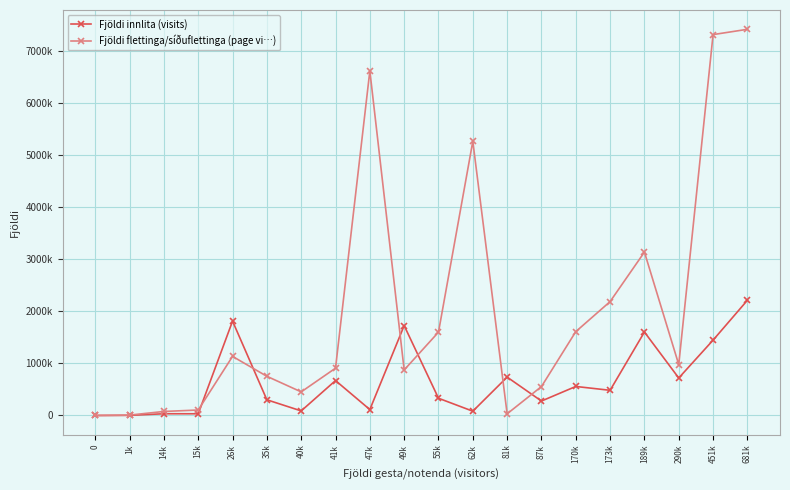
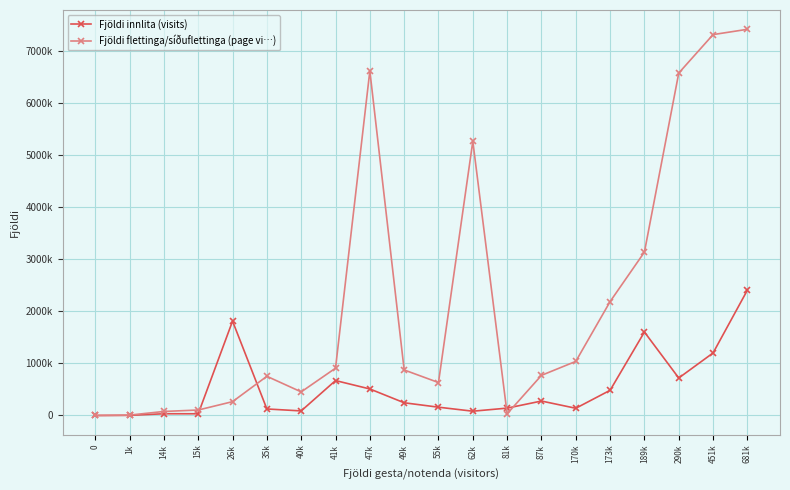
  {
    "Fjöldi innlita (visits)": {
      "15k": 0,
      "26k": 1800000,
-     "35k": 300000,
+     "35k": 100000,
      "40k": 100000,
      "41k": 700000,
-     "47k": 100000,
-     "49k": 1700000,
-     "55k": 300000,
+     "47k": 500000,
+     "49k": 200000,
+     "55k": 200000,
      "62k": 100000,
-     "81k": 700000,
+     "81k": 100000,
      "87k": 300000,
-     "170k": 600000,
+     "170k": 100000,
      "173k": 500000,
      "189k": 1600000,
      "290k": 700000,
-     "451k": 1400000,
-     "681k": 2200000
+     "451k": 1200000,
+     "681k": 2400000
    },
    "Fjöldi flettinga/síðuflettinga (page vi…)": {
      "15k": 100000,
-     "26k": 1100000,
+     "26k": 300000,
      "35k": 800000,
      "40k": 500000,
      "41k": 900000,
      "47k": 6600000,
      "49k": 900000,
-     "55k": 1600000,
+     "55k": 600000,
      "62k": 5300000,
      "81k": 0,
-     "87k": 600000,
-     "170k": 1600000,
+     "87k": 800000,
+     "170k": 1000000,
      "173k": 2200000,
      "189k": 3100000,
-     "290k": 1000000,
+     "290k": 6600000,
      "451k": 7300000,
      "681k": 7400000
    }
  }
